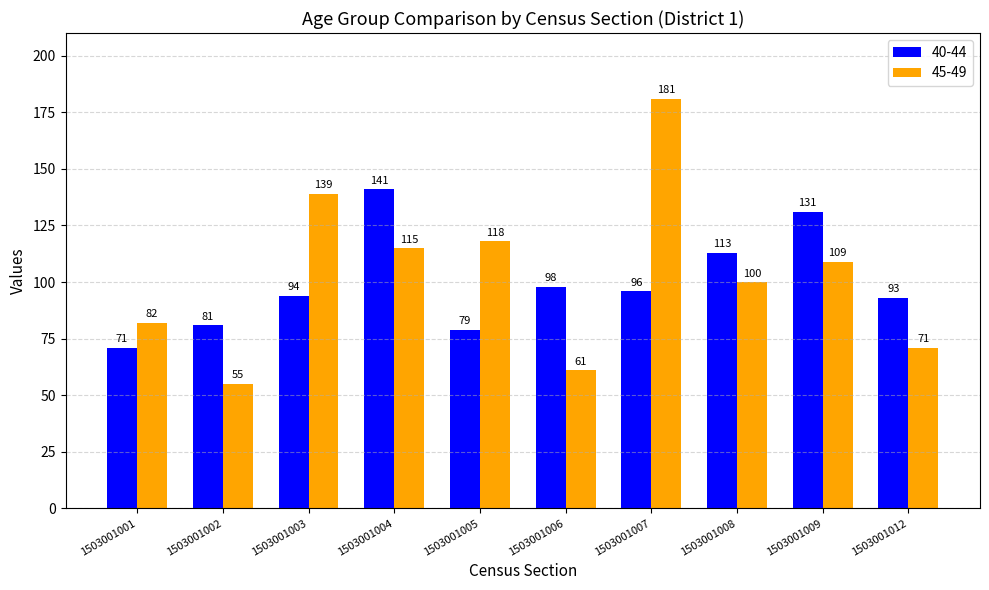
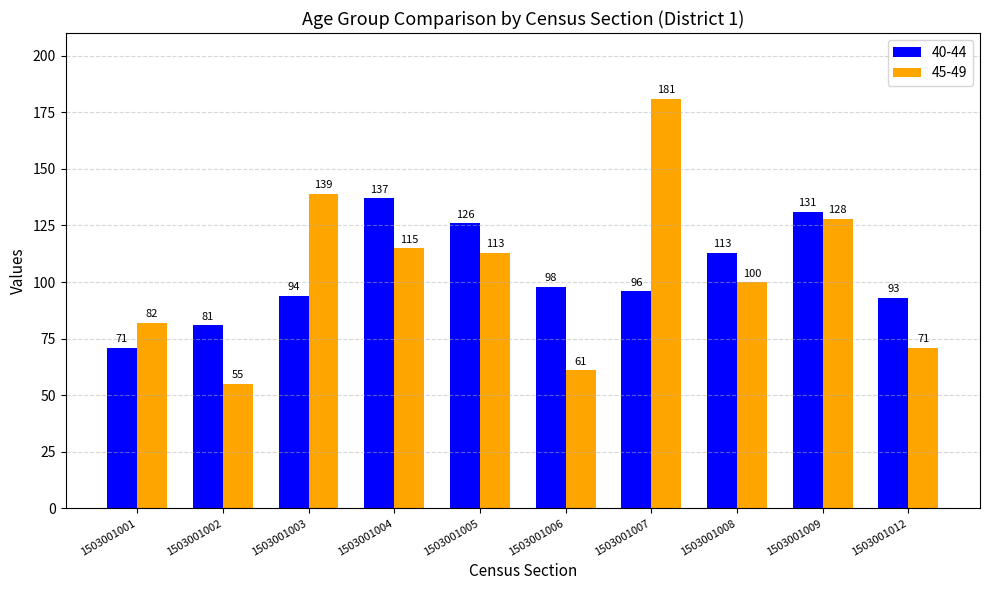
  {
    "40-44": {
      "1503001001": 71,
      "1503001002": 81,
      "1503001003": 94,
-     "1503001004": 141,
-     "1503001005": 79,
+     "1503001004": 137,
+     "1503001005": 126,
      "1503001006": 98,
      "1503001007": 96,
      "1503001008": 113,
      "1503001009": 131,
      "1503001012": 93
    },
    "45-49": {
      "1503001001": 82,
      "1503001002": 55,
      "1503001003": 139,
      "1503001004": 115,
-     "1503001005": 118,
+     "1503001005": 113,
      "1503001006": 61,
      "1503001007": 181,
      "1503001008": 100,
-     "1503001009": 109,
+     "1503001009": 128,
      "1503001012": 71
    }
  }
